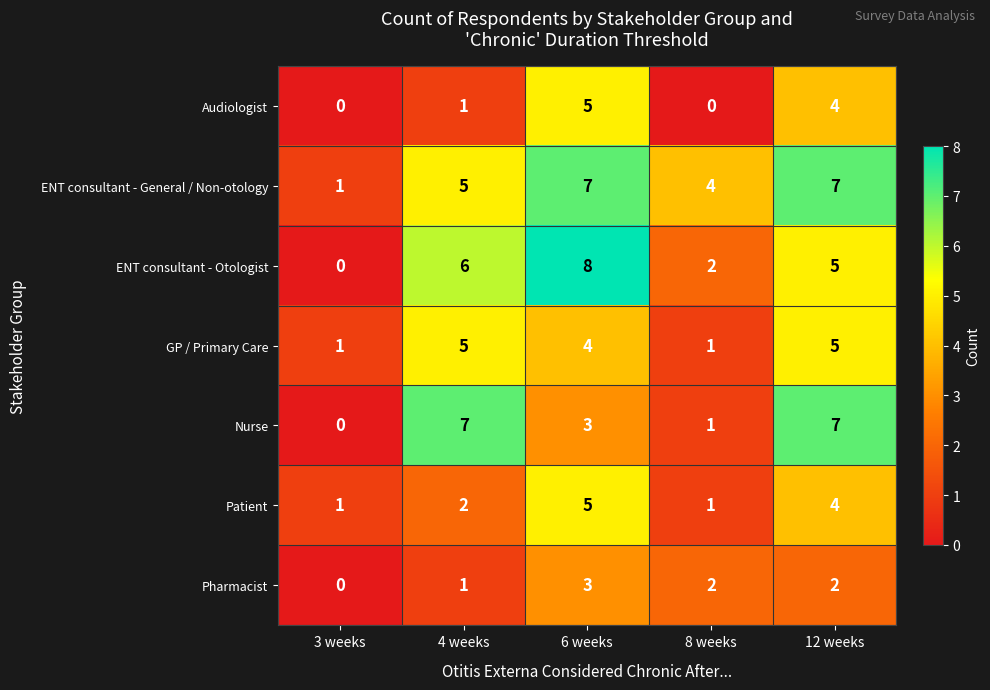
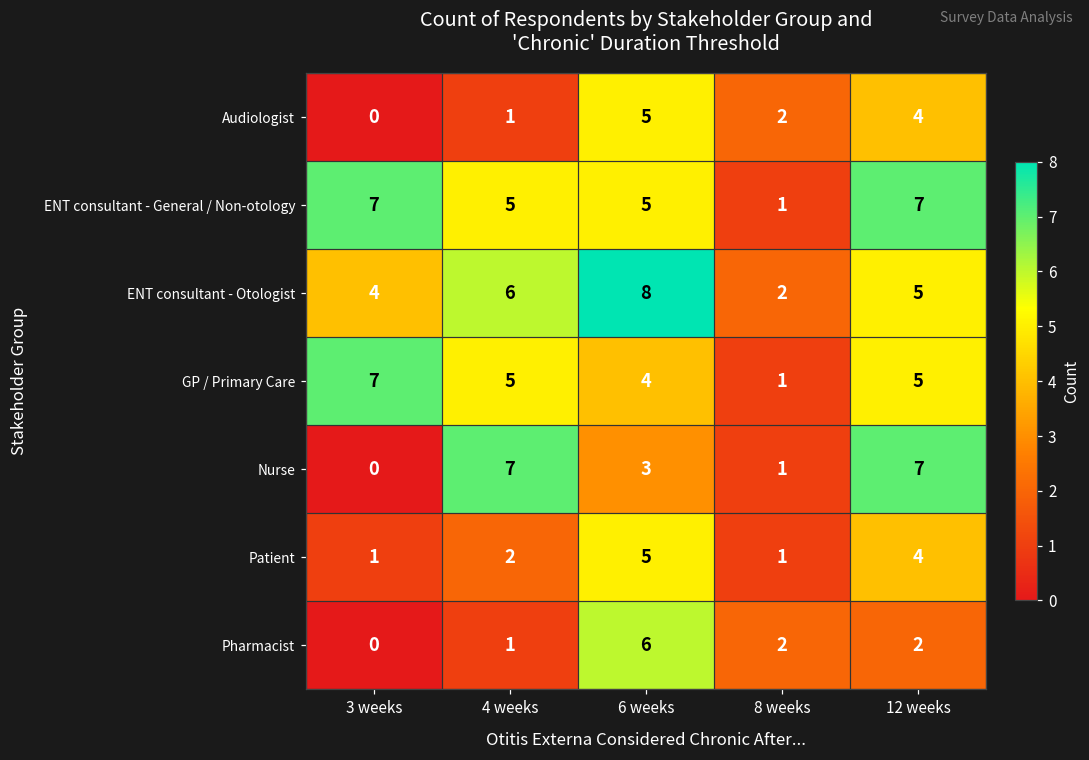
  {
    "Audiologist": {
      "3 weeks": 0,
      "4 weeks": 1,
      "6 weeks": 5,
-     "8 weeks": 0,
+     "8 weeks": 2,
      "12 weeks": 4
    },
    "ENT consultant - General / Non-otology": {
-     "3 weeks": 1,
+     "3 weeks": 7,
      "4 weeks": 5,
-     "6 weeks": 7,
-     "8 weeks": 4,
+     "6 weeks": 5,
+     "8 weeks": 1,
      "12 weeks": 7
    },
    "ENT consultant - Otologist": {
-     "3 weeks": 0,
+     "3 weeks": 4,
      "4 weeks": 6,
      "6 weeks": 8,
      "8 weeks": 2,
      "12 weeks": 5
    },
    "GP / Primary Care": {
-     "3 weeks": 1,
+     "3 weeks": 7,
      "4 weeks": 5,
      "6 weeks": 4,
      "8 weeks": 1,
      "12 weeks": 5
    },
    "Nurse": {
      "3 weeks": 0,
      "4 weeks": 7,
      "6 weeks": 3,
      "8 weeks": 1,
      "12 weeks": 7
    },
    "Patient": {
      "3 weeks": 1,
      "4 weeks": 2,
      "6 weeks": 5,
      "8 weeks": 1,
      "12 weeks": 4
    },
    "Pharmacist": {
      "3 weeks": 0,
      "4 weeks": 1,
-     "6 weeks": 3,
+     "6 weeks": 6,
      "8 weeks": 2,
      "12 weeks": 2
    }
  }
